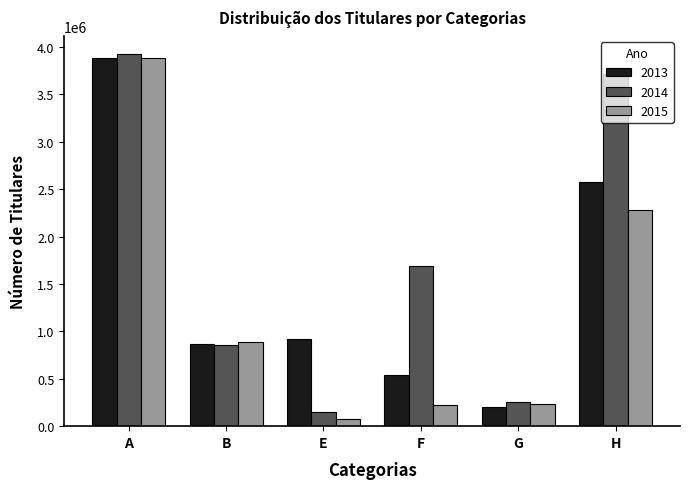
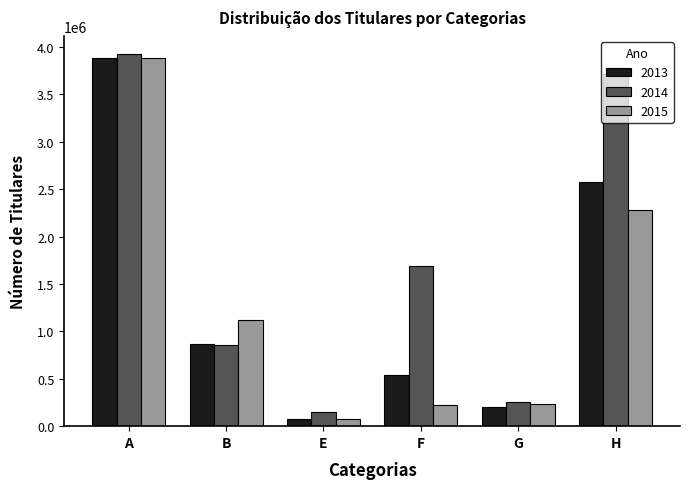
  {
    "2013": {
      "A": 3900000,
      "B": 900000,
-     "E": 900000,
+     "E": 100000,
      "F": 500000,
      "G": 200000,
      "H": 2600000
    },
    "2014": {
      "A": 3900000,
      "B": 900000,
      "E": 100000,
      "F": 1700000,
      "G": 300000
    },
    "2015": {
      "A": 3900000,
-     "B": 900000,
+     "B": 1100000,
      "E": 100000,
      "F": 200000,
      "G": 200000,
      "H": 2300000
    }
  }
